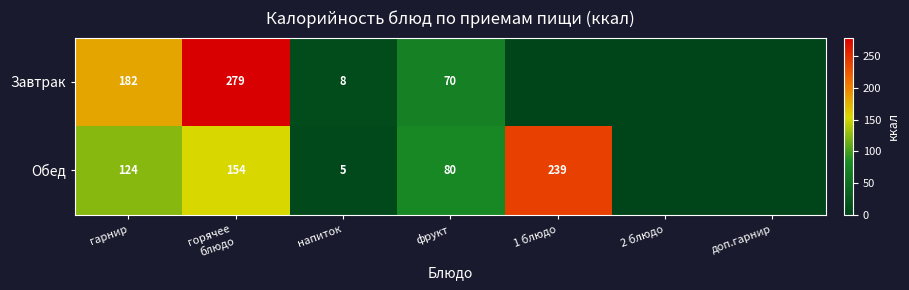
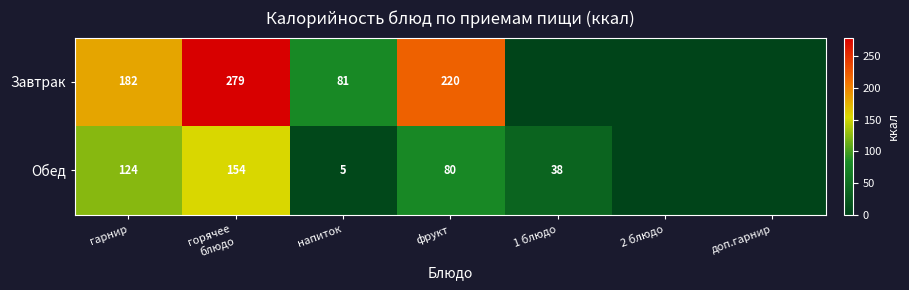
  {
    "Завтрак": {
      "гарнир": 182,
      "горячее блюдо": 279,
-     "напиток": 8,
-     "фрукт": 70
+     "напиток": 81,
+     "фрукт": 220
    },
    "Обед": {
      "гарнир": 124,
      "горячее блюдо": 154,
      "напиток": 5,
      "фрукт": 80,
-     "1 блюдо": 239
+     "1 блюдо": 38
    }
  }
